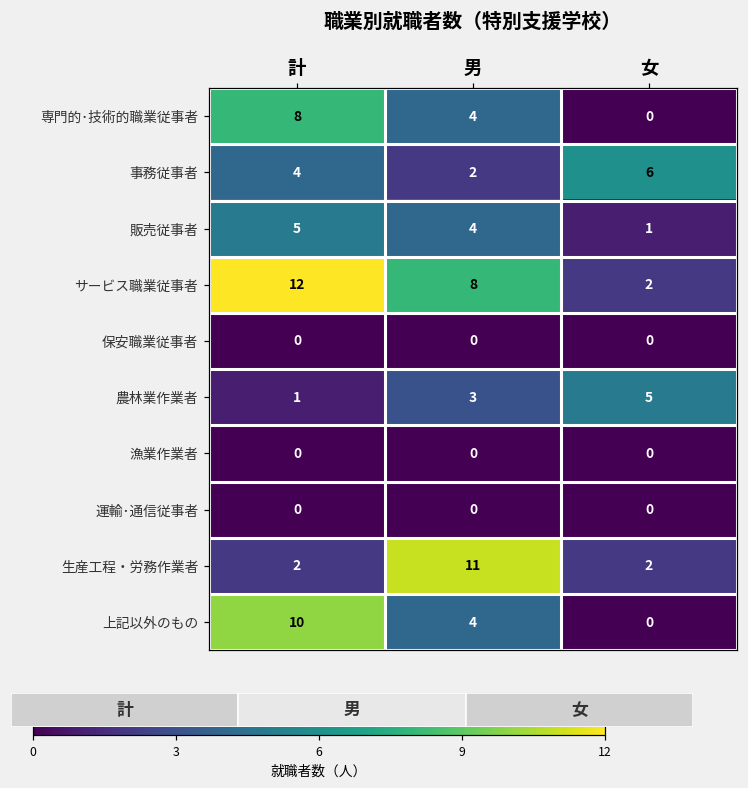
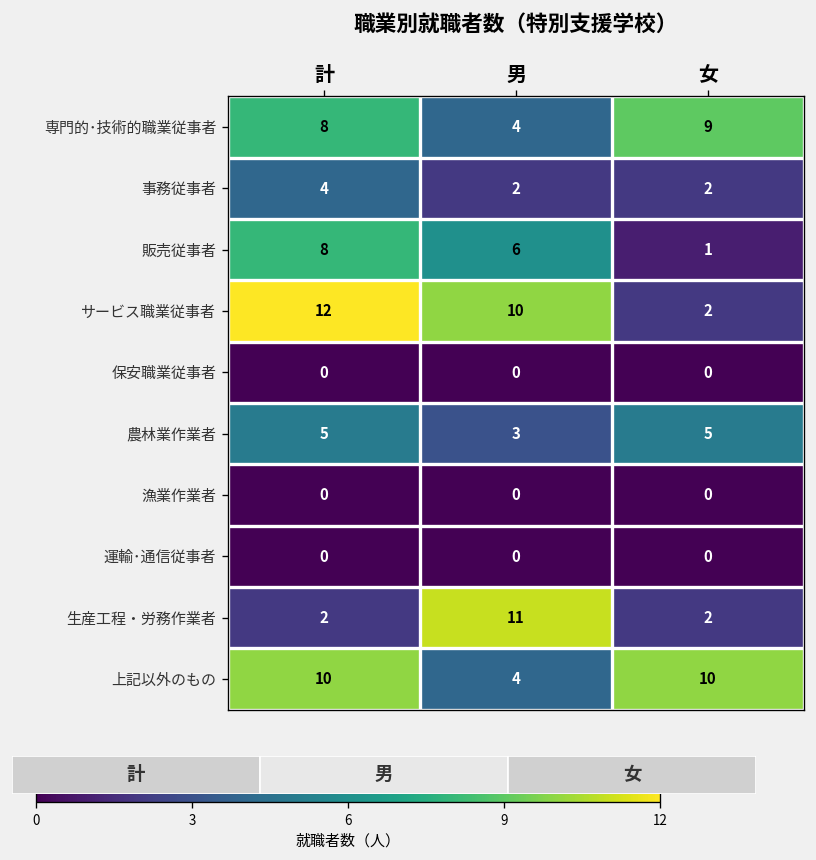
  {
    "専門的･技術的職業従事者": {
      "計": 8,
      "男": 4,
-     "女": 0
+     "女": 9
    },
    "事務従事者": {
      "計": 4,
      "男": 2,
-     "女": 6
+     "女": 2
    },
    "販売従事者": {
-     "計": 5,
-     "男": 4,
+     "計": 8,
+     "男": 6,
      "女": 1
    },
    "サービス職業従事者": {
      "計": 12,
-     "男": 8,
+     "男": 10,
      "女": 2
    },
    "保安職業従事者": {
      "計": 0,
      "男": 0,
      "女": 0
    },
    "農林業作業者": {
-     "計": 1,
+     "計": 5,
      "男": 3,
      "女": 5
    },
    "漁業作業者": {
      "計": 0,
      "男": 0,
      "女": 0
    },
    "運輸･通信従事者": {
      "計": 0,
      "男": 0,
      "女": 0
    },
    "生産工程・労務作業者": {
      "計": 2,
      "男": 11,
      "女": 2
    },
    "上記以外のもの": {
      "計": 10,
      "男": 4,
-     "女": 0
+     "女": 10
    }
  }
